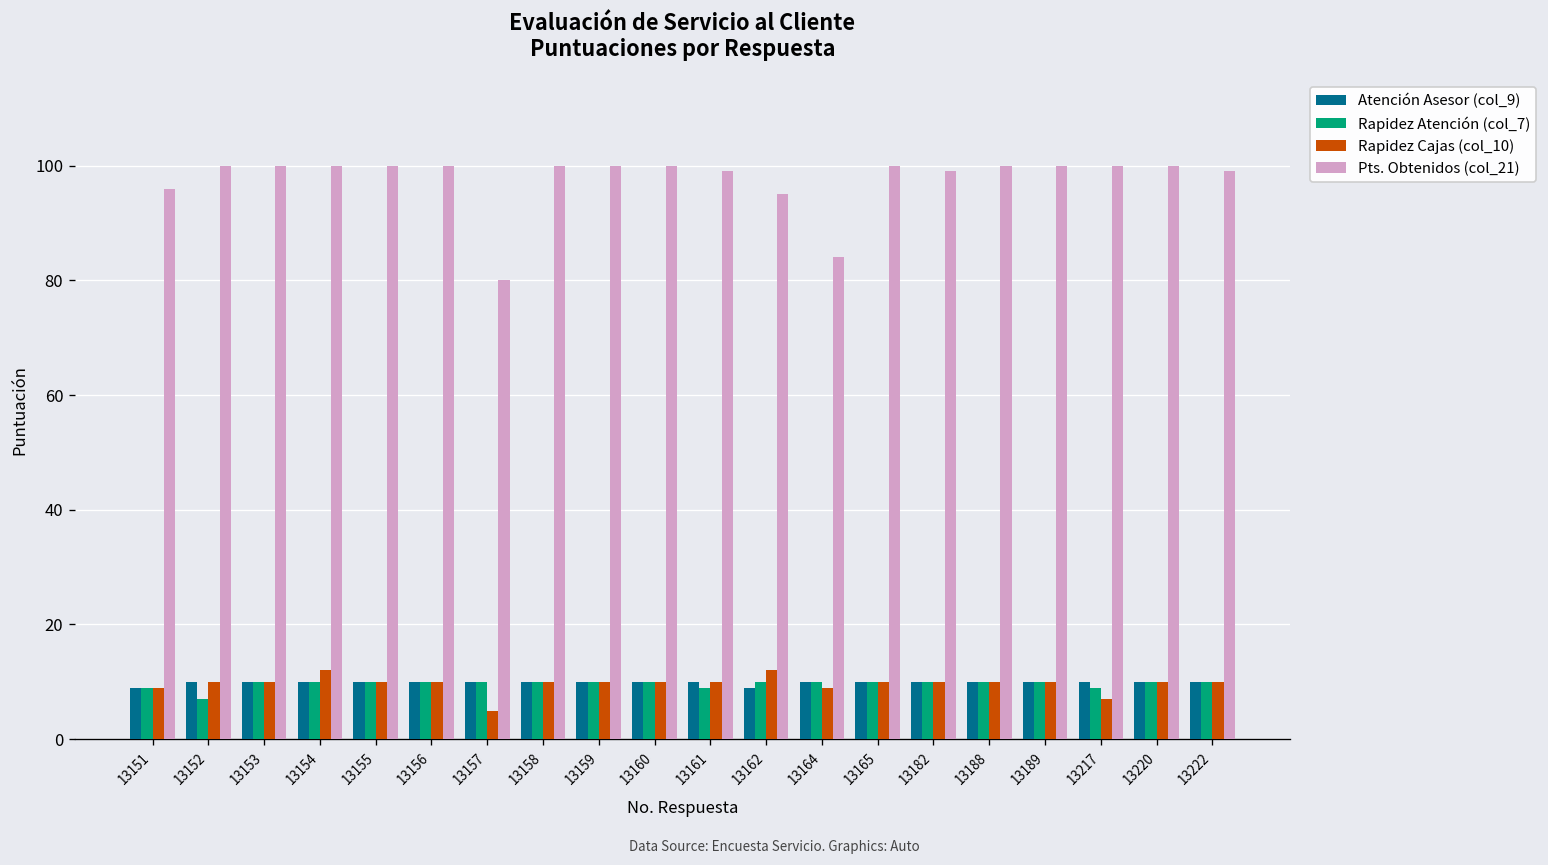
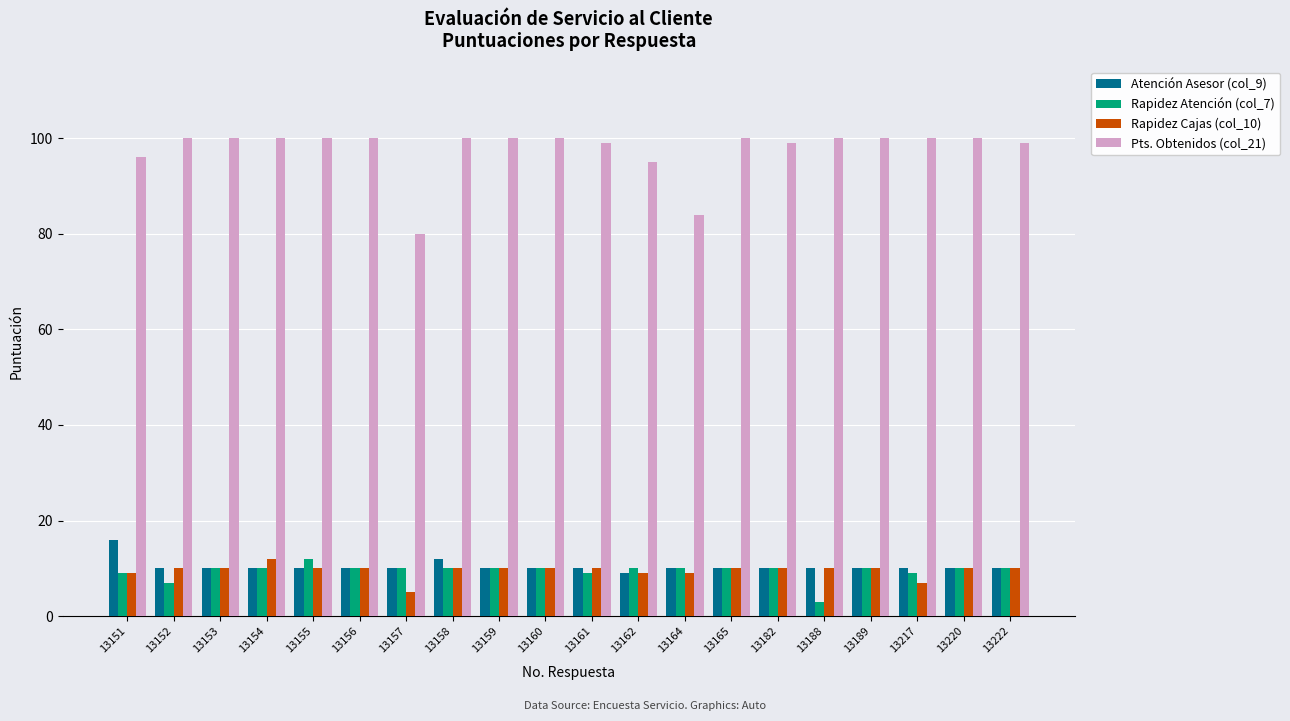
  {
    "Atención Asesor (col_9)": {
-     "13151": 9,
+     "13151": 16,
      "13152": 10,
      "13153": 10,
      "13154": 10,
      "13155": 10,
      "13156": 10,
      "13157": 10,
-     "13158": 10,
+     "13158": 12,
      "13159": 10,
      "13160": 10,
      "13161": 10,
      "13162": 9,
      "13164": 10,
      "13165": 10,
      "13182": 10,
      "13188": 10,
      "13189": 10,
      "13217": 10,
      "13220": 10,
      "13222": 10
    },
    "Rapidez Atención (col_7)": {
      "13151": 9,
      "13152": 7,
      "13153": 10,
      "13154": 10,
-     "13155": 10,
+     "13155": 12,
      "13156": 10,
      "13157": 10,
      "13158": 10,
      "13159": 10,
      "13160": 10,
      "13161": 9,
      "13162": 10,
      "13164": 10,
      "13165": 10,
      "13182": 10,
-     "13188": 10,
+     "13188": 3,
      "13189": 10,
      "13217": 9,
      "13220": 10,
      "13222": 10
    },
    "Rapidez Cajas (col_10)": {
      "13151": 9,
      "13152": 10,
      "13153": 10,
      "13154": 12,
      "13155": 10,
      "13156": 10,
      "13157": 5,
      "13158": 10,
      "13159": 10,
      "13160": 10,
      "13161": 10,
-     "13162": 12,
+     "13162": 9,
      "13164": 9,
      "13165": 10,
      "13182": 10,
      "13188": 10,
      "13189": 10,
      "13217": 7,
      "13220": 10,
      "13222": 10
    },
    "Pts. Obtenidos (col_21)": {
      "13151": 96,
      "13152": 100,
      "13153": 100,
      "13154": 100,
      "13155": 100,
      "13156": 100,
      "13157": 80,
      "13158": 100,
      "13159": 100,
      "13160": 100,
      "13161": 99,
      "13162": 95,
      "13164": 84,
      "13165": 100,
      "13182": 99,
      "13188": 100,
      "13189": 100,
      "13217": 100,
      "13220": 100,
      "13222": 99
    }
  }
